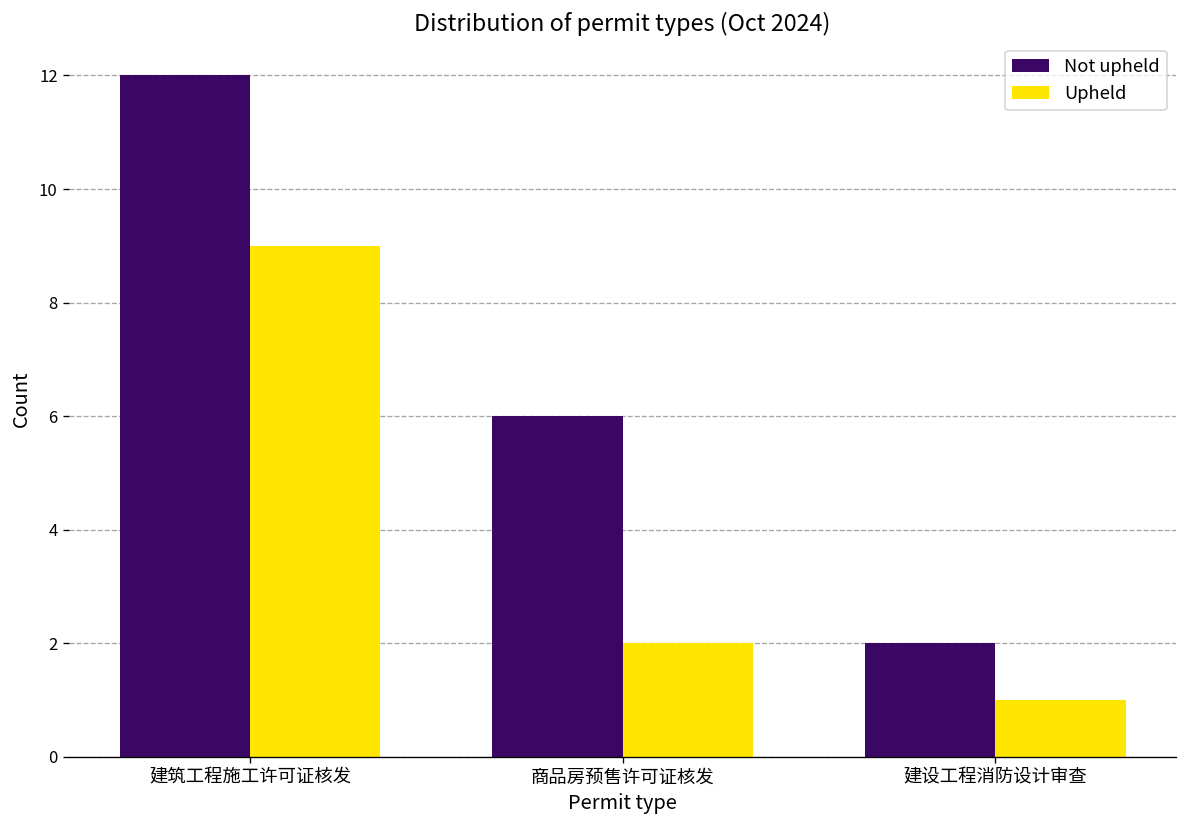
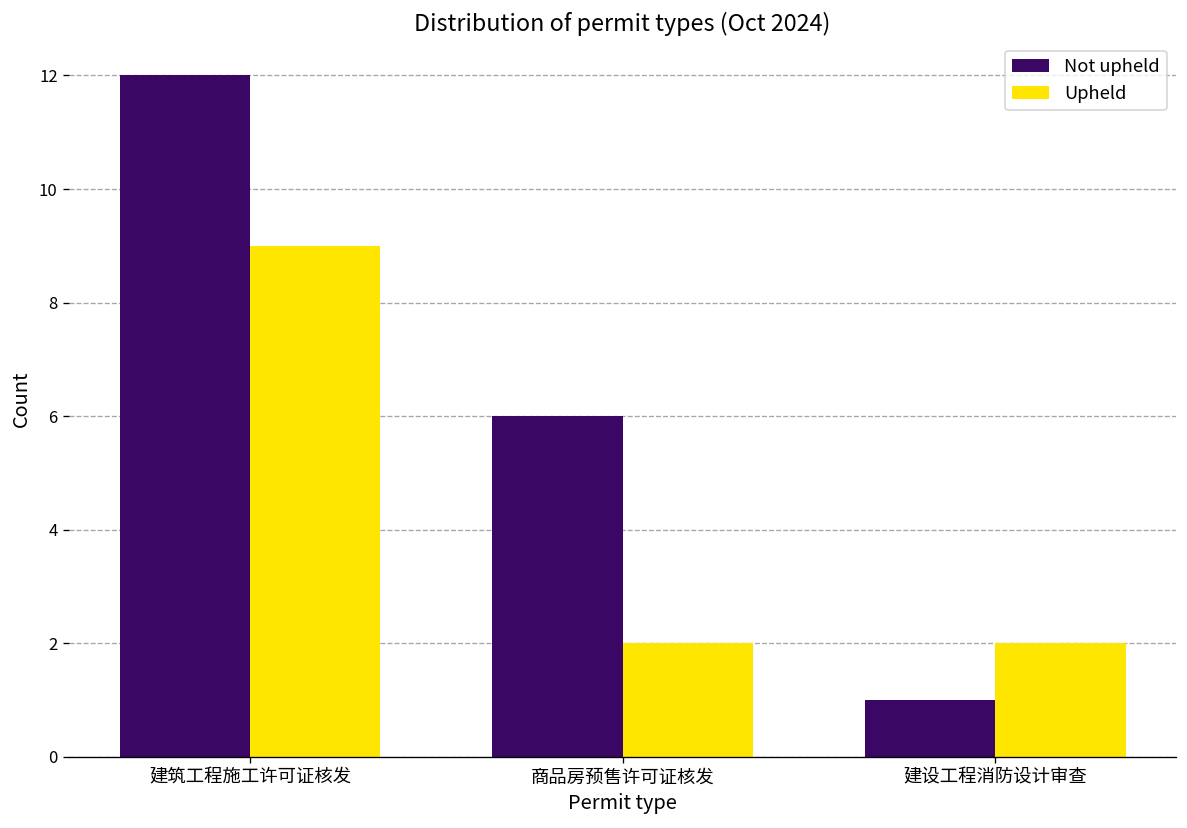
  {
    "Not upheld": {
      "建筑工程施工许可证核发": 12,
      "商品房预售许可证核发": 6,
-     "建设工程消防设计审查": 2
+     "建设工程消防设计审查": 1
    },
    "Upheld": {
      "建筑工程施工许可证核发": 9,
      "商品房预售许可证核发": 2,
-     "建设工程消防设计审查": 1
+     "建设工程消防设计审查": 2
    }
  }
